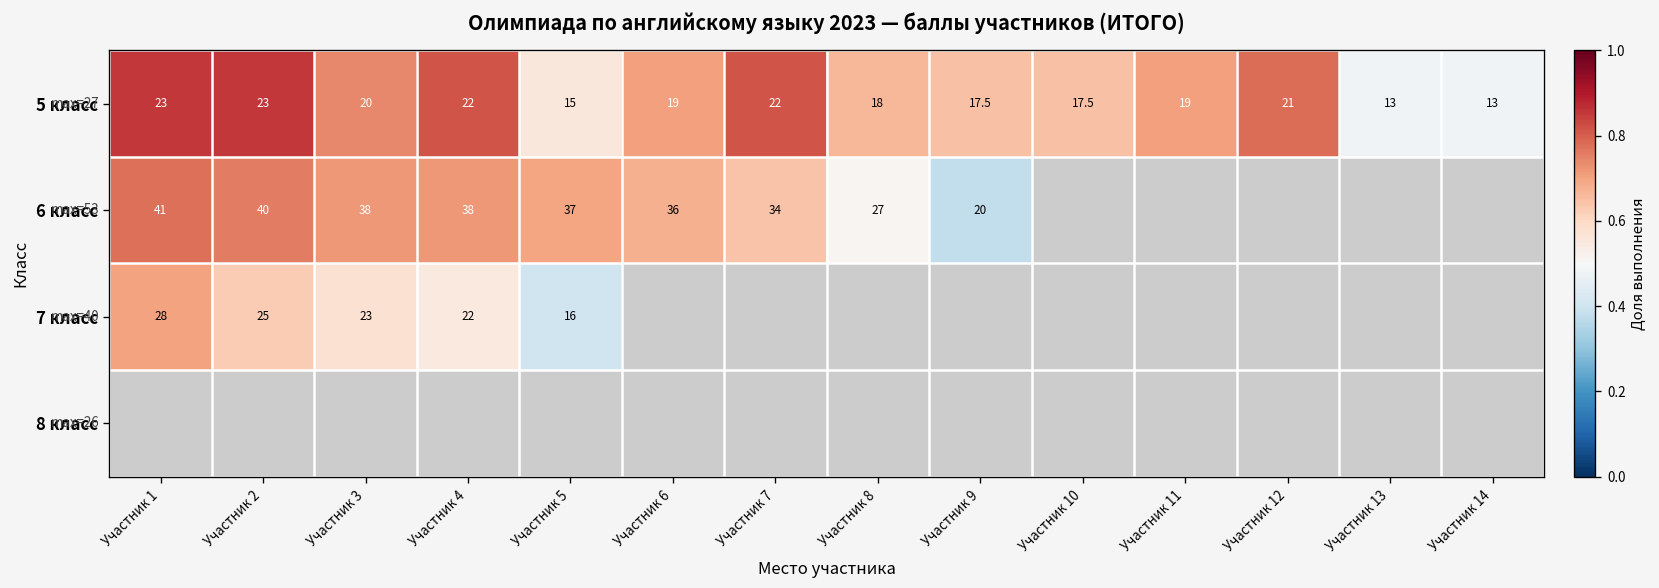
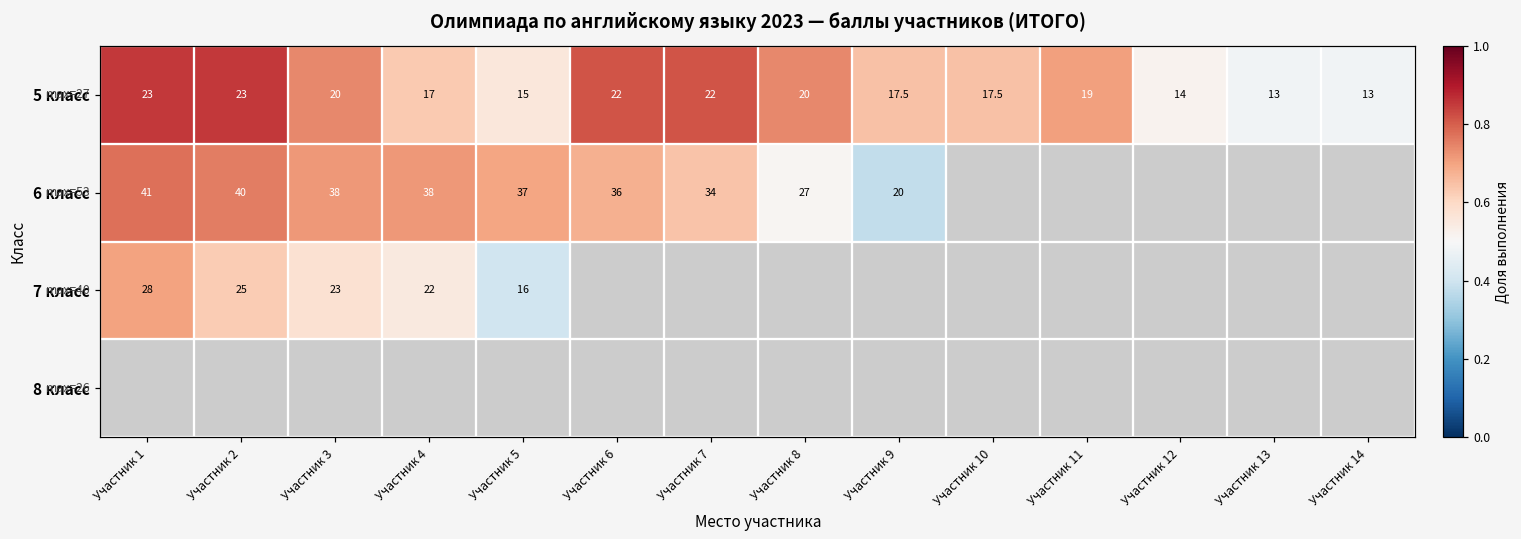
  {
    "5 класс": {
      "Участник 1": 23,
      "Участник 2": 23,
      "Участник 3": 20,
-     "Участник 4": 22,
+     "Участник 4": 17,
      "Участник 5": 15,
-     "Участник 6": 19,
+     "Участник 6": 22,
      "Участник 7": 22,
-     "Участник 8": 18,
+     "Участник 8": 20,
      "Участник 9": 17.5,
      "Участник 10": 17.5,
      "Участник 11": 19,
-     "Участник 12": 21,
+     "Участник 12": 14,
      "Участник 13": 13,
      "Участник 14": 13
    },
    "6 класс": {
      "Участник 1": 41,
      "Участник 2": 40,
      "Участник 3": 38,
      "Участник 4": 38,
      "Участник 5": 37,
      "Участник 6": 36,
      "Участник 7": 34,
      "Участник 8": 27,
      "Участник 9": 20
    },
    "7 класс": {
      "Участник 1": 28,
      "Участник 2": 25,
      "Участник 3": 23,
      "Участник 4": 22,
      "Участник 5": 16
    }
  }
